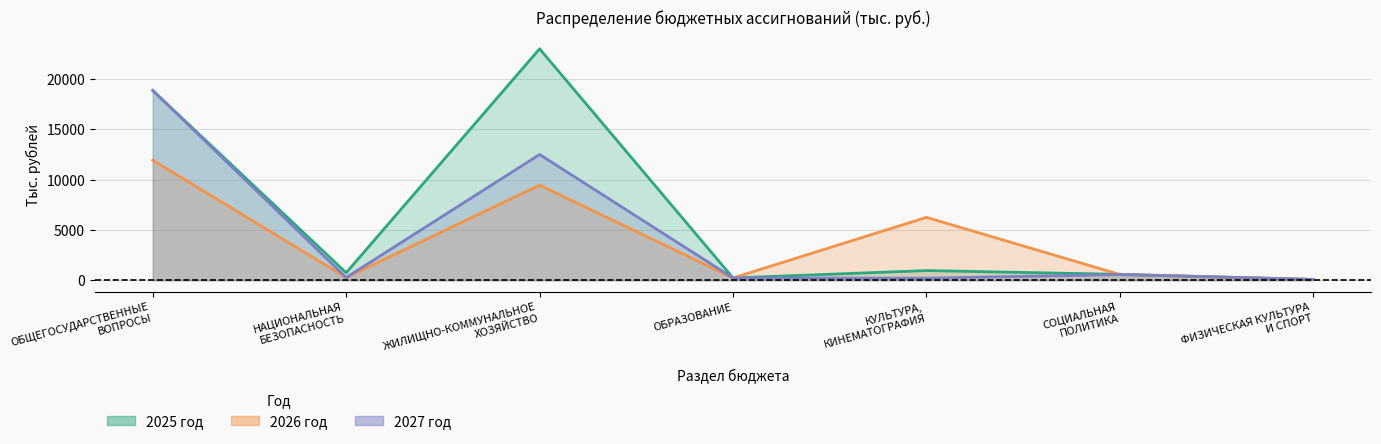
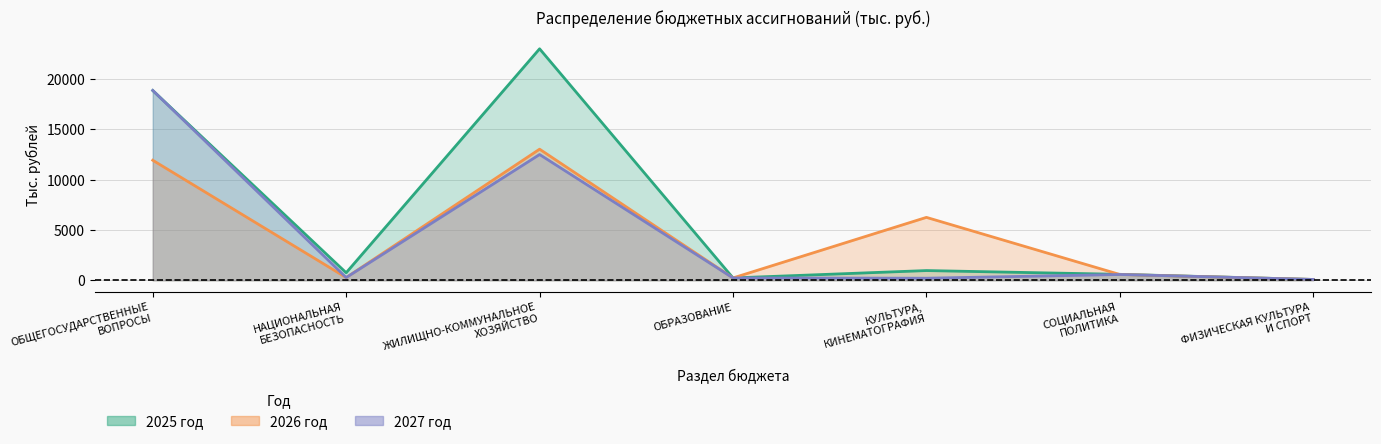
  {
    "2026 год": {
      "ОБЩЕГОСУДАРСТВЕННЫЕ ВОПРОСЫ": 11900,
-     "ЖИЛИЩНО-КОММУНАЛЬНОЕ ХОЗЯЙСТВО": 9500,
+     "ЖИЛИЩНО-КОММУНАЛЬНОЕ ХОЗЯЙСТВО": 13000,
      "КУЛЬТУРА, КИНЕМАТОГРАФИЯ": 6300
    }
  }
